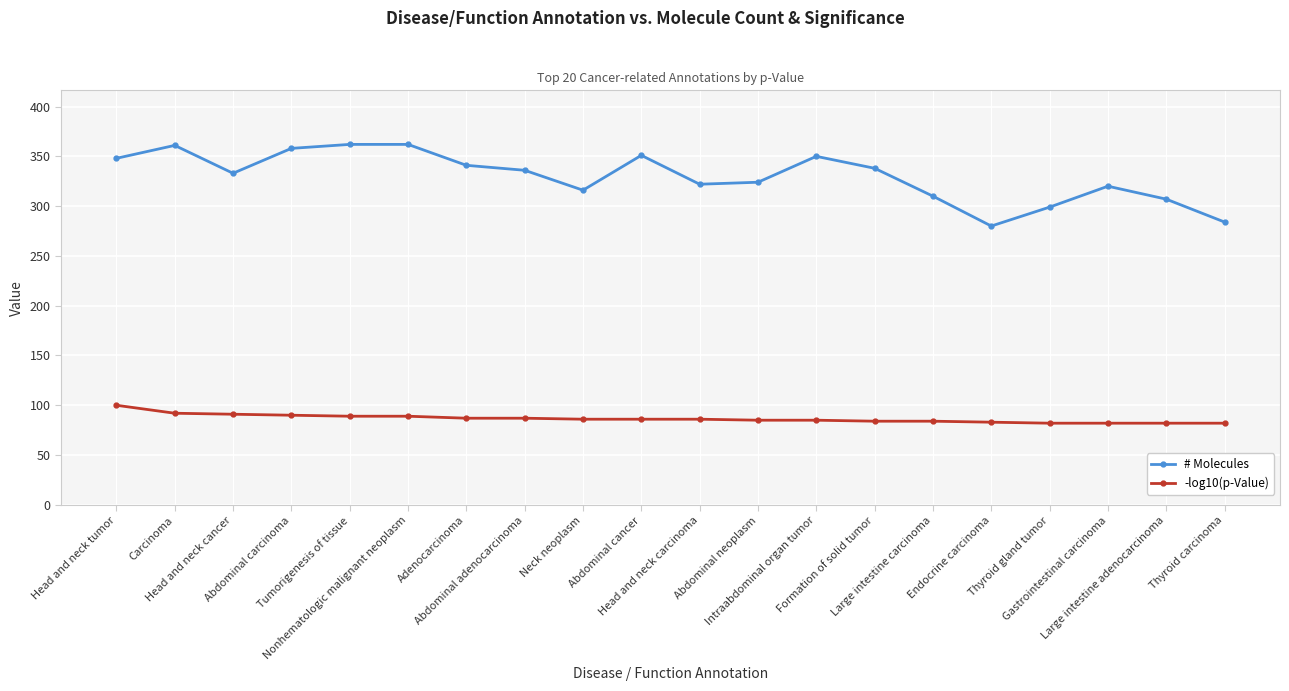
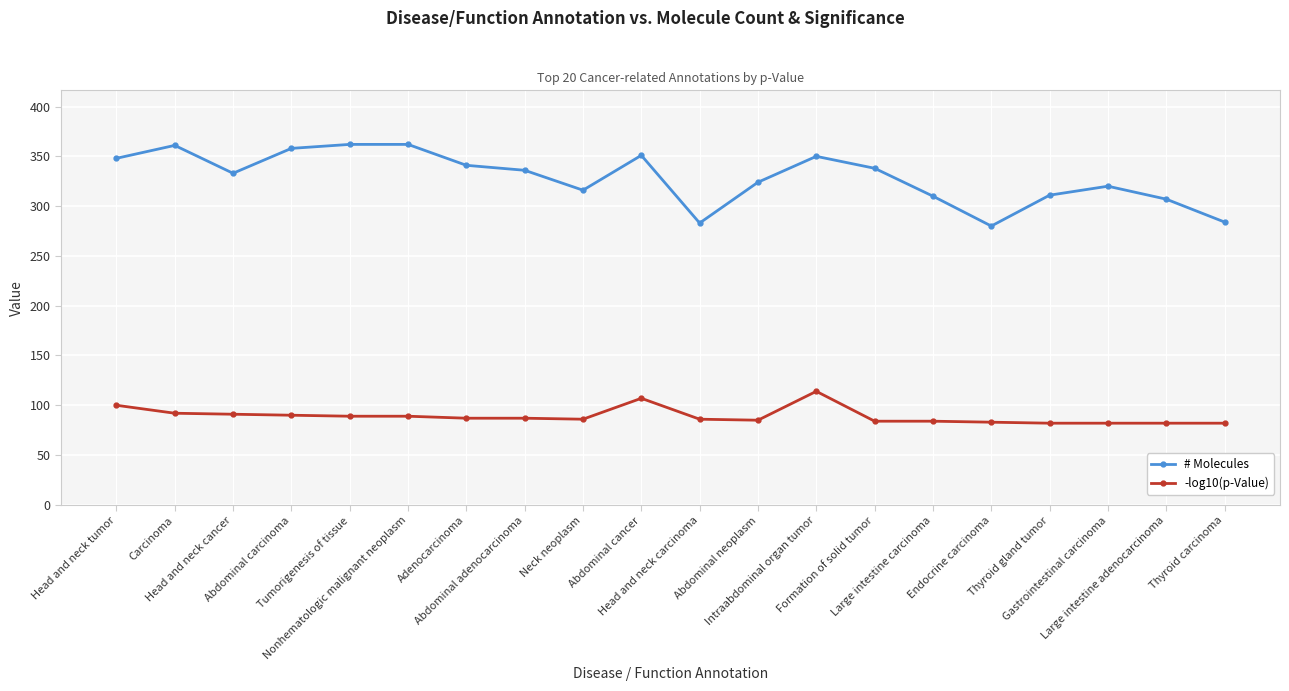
  {
    "# Molecules": {
      "Head and neck tumor": 350,
      "Carcinoma": 360,
      "Head and neck cancer": 330,
      "Abdominal carcinoma": 360,
      "Tumorigenesis of tissue": 360,
      "Nonhematologic malignant neoplasm": 360,
      "Adenocarcinoma": 340,
      "Abdominal adenocarcinoma": 340,
      "Neck neoplasm": 320,
      "Abdominal cancer": 350,
-     "Head and neck carcinoma": 320,
+     "Head and neck carcinoma": 280,
      "Abdominal neoplasm": 320,
      "Intraabdominal organ tumor": 350,
      "Formation of solid tumor": 340,
      "Large intestine carcinoma": 310,
      "Endocrine carcinoma": 280,
-     "Thyroid gland tumor": 300,
+     "Thyroid gland tumor": 310,
      "Gastrointestinal carcinoma": 320,
      "Large intestine adenocarcinoma": 310,
      "Thyroid carcinoma": 280
    },
    "-log10(p-Value)": {
      "Head and neck tumor": 100,
      "Carcinoma": 90,
      "Head and neck cancer": 90,
      "Abdominal carcinoma": 90,
      "Tumorigenesis of tissue": 90,
      "Nonhematologic malignant neoplasm": 90,
      "Adenocarcinoma": 90,
      "Abdominal adenocarcinoma": 90,
      "Neck neoplasm": 90,
-     "Abdominal cancer": 90,
+     "Abdominal cancer": 110,
      "Head and neck carcinoma": 90,
      "Abdominal neoplasm": 90,
-     "Intraabdominal organ tumor": 90,
+     "Intraabdominal organ tumor": 110,
      "Formation of solid tumor": 80,
      "Large intestine carcinoma": 80,
      "Endocrine carcinoma": 80,
      "Thyroid gland tumor": 80,
      "Gastrointestinal carcinoma": 80,
      "Large intestine adenocarcinoma": 80,
      "Thyroid carcinoma": 80
    }
  }
